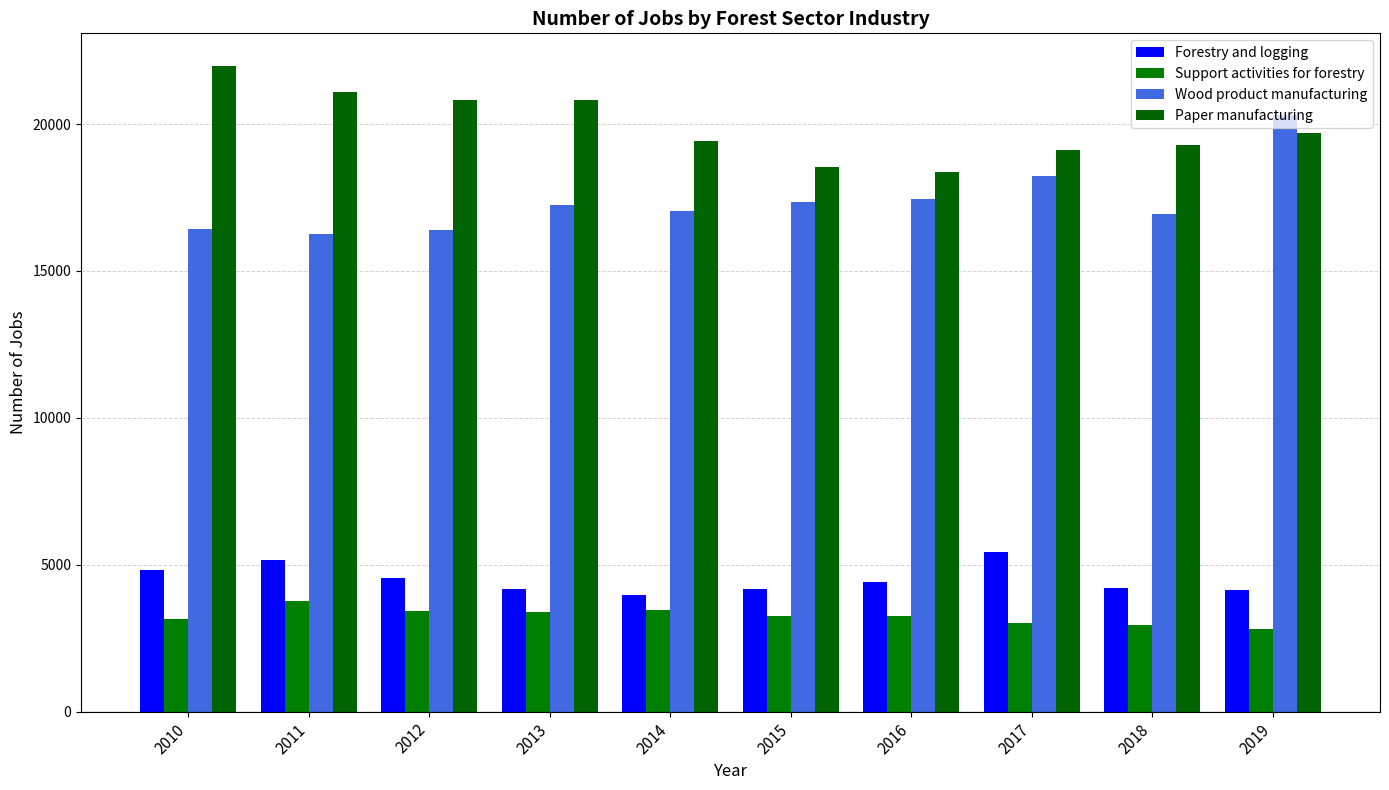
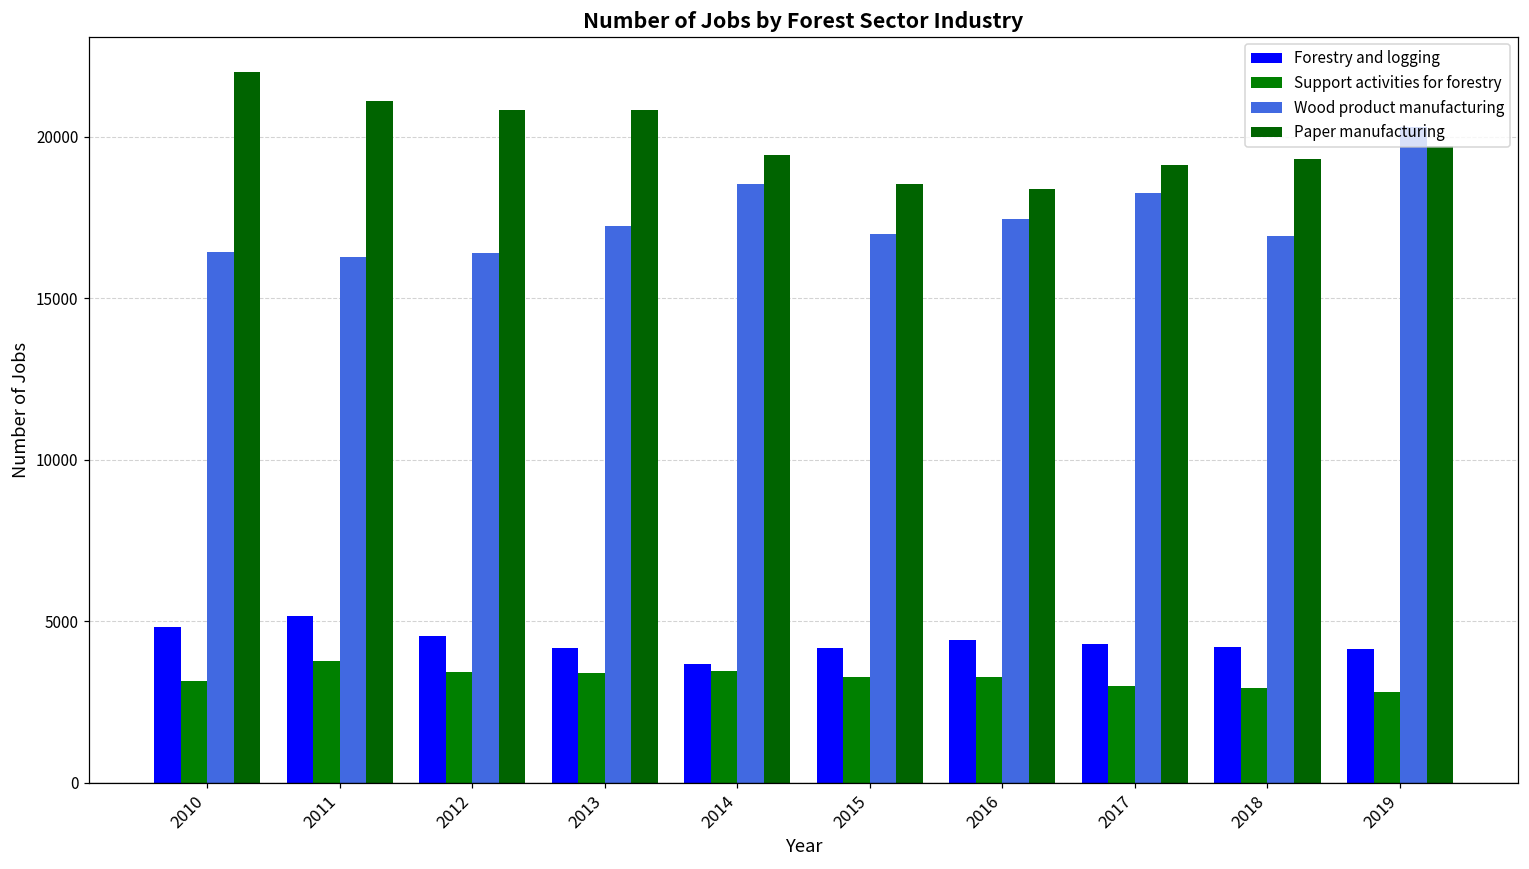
  {
    "Forestry and logging": {
      "2010": 4800,
      "2011": 5200,
      "2012": 4500,
      "2013": 4200,
-     "2014": 4000,
+     "2014": 3700,
      "2015": 4200,
      "2016": 4400,
-     "2017": 5400,
+     "2017": 4300,
      "2018": 4200,
      "2019": 4200
    },
    "Wood product manufacturing": {
      "2010": 16400,
      "2011": 16300,
      "2012": 16400,
      "2013": 17200,
-     "2014": 17100,
-     "2015": 17400,
+     "2014": 18500,
+     "2015": 17000,
      "2016": 17500,
      "2017": 18200,
      "2018": 16900
    }
  }
